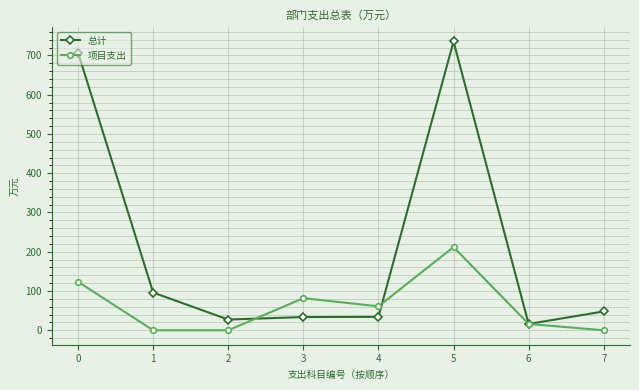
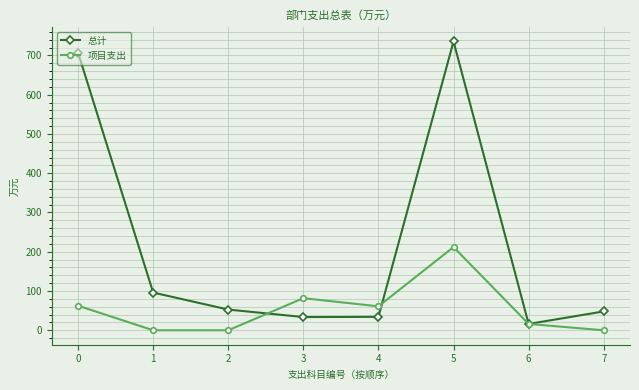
  {
    "总计": {
      "1": 100,
-     "2": 30,
+     "2": 50,
      "3": 30,
      "4": 30,
      "5": 740,
      "7": 50
    },
    "项目支出": {
-     "0": 120,
+     "0": 60,
      "1": 0,
      "2": 0,
      "3": 80,
      "4": 60,
      "5": 210,
      "7": 0
    }
  }
